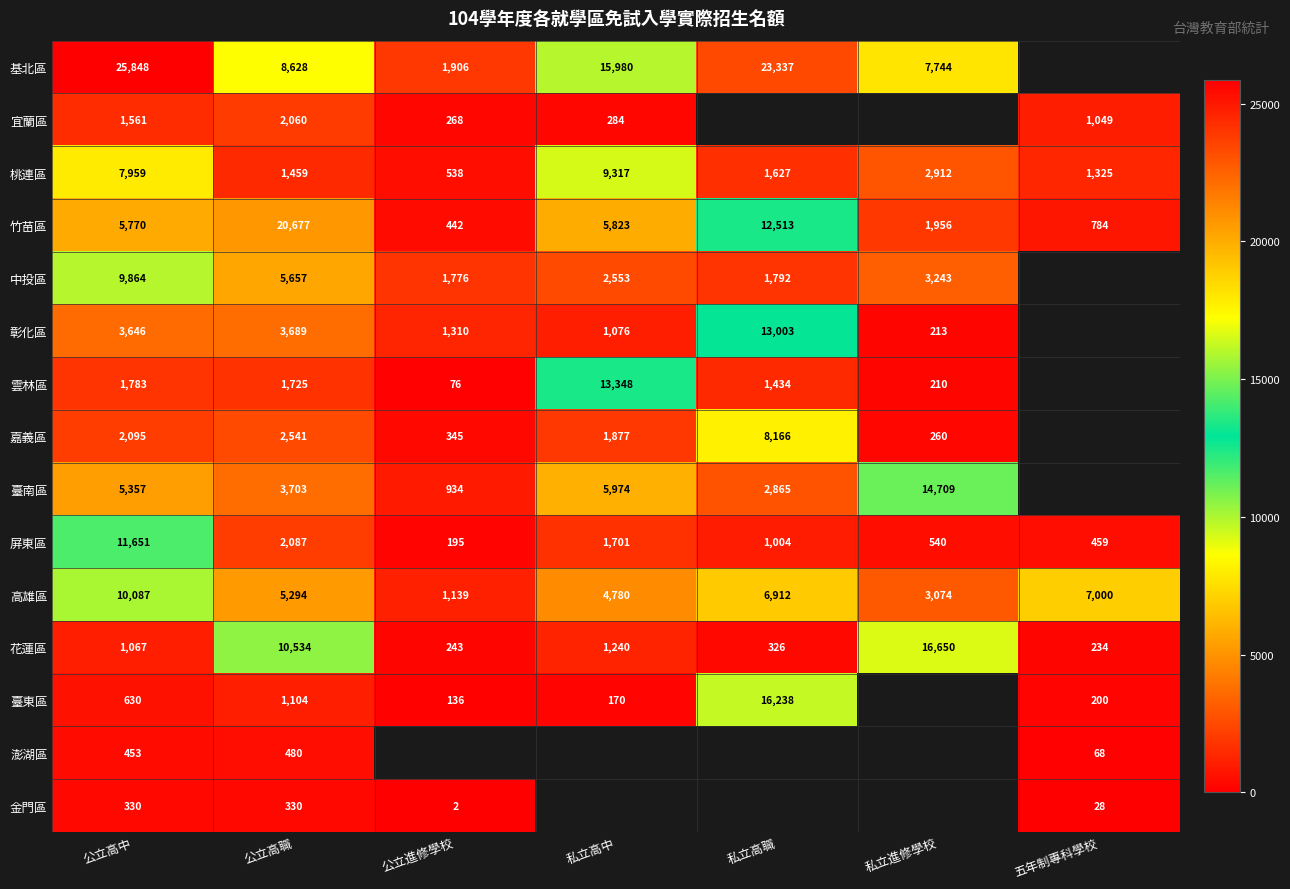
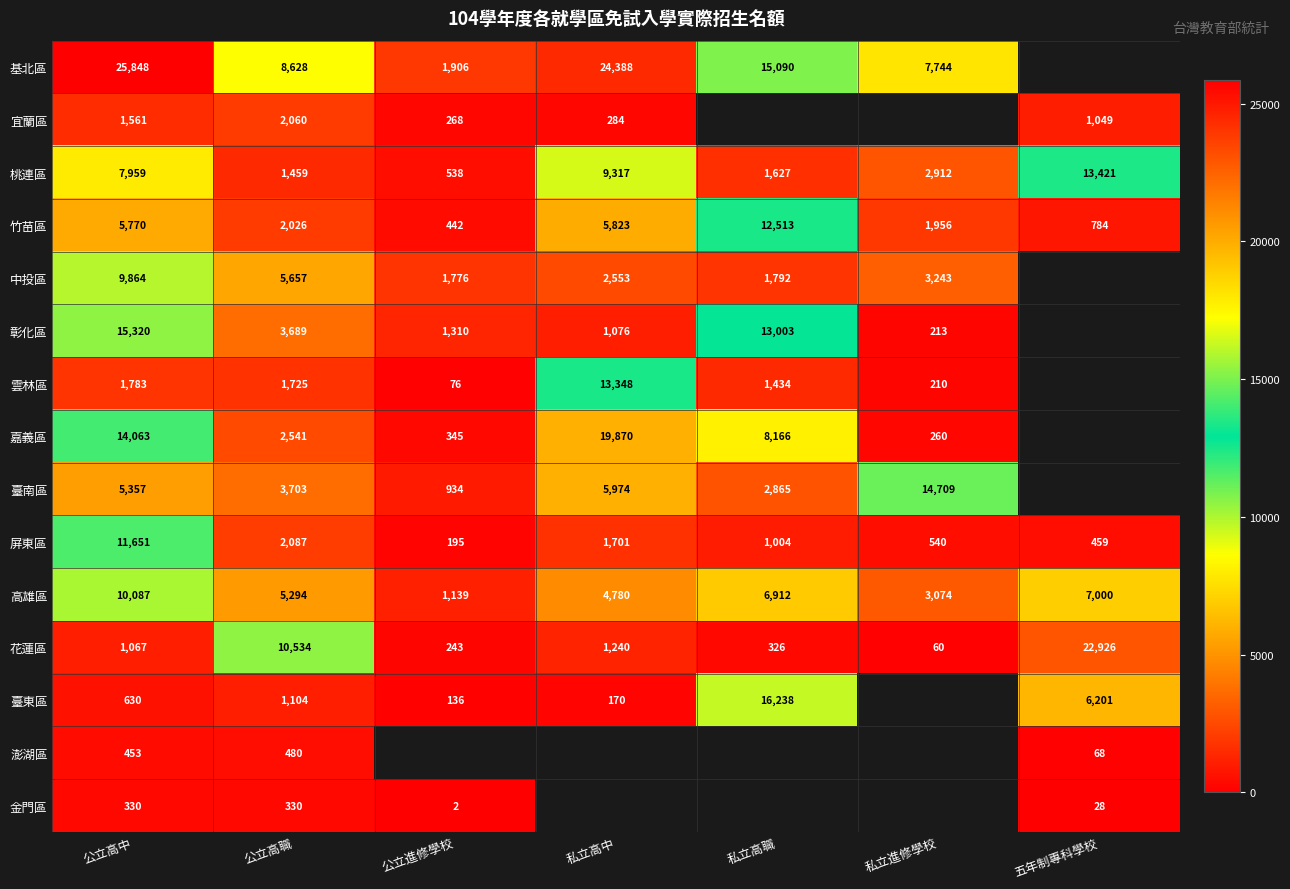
  {
    "基北區": {
      "公立高中": "25,848",
      "公立高職": "8,628",
      "公立進修學校": "1,906",
-     "私立高中": "15,980",
-     "私立高職": "23,337",
+     "私立高中": "24,388",
+     "私立高職": "15,090",
      "私立進修學校": "7,744"
    },
    "宜蘭區": {
      "公立高中": "1,561",
      "公立高職": "2,060",
      "公立進修學校": "268",
      "私立高中": "284",
      "五年制專科學校": "1,049"
    },
    "桃連區": {
      "公立高中": "7,959",
      "公立高職": "1,459",
      "公立進修學校": "538",
      "私立高中": "9,317",
      "私立高職": "1,627",
      "私立進修學校": "2,912",
-     "五年制專科學校": "1,325"
+     "五年制專科學校": "13,421"
    },
    "竹苗區": {
      "公立高中": "5,770",
-     "公立高職": "20,677",
+     "公立高職": "2,026",
      "公立進修學校": "442",
      "私立高中": "5,823",
      "私立高職": "12,513",
      "私立進修學校": "1,956",
      "五年制專科學校": "784"
    },
    "中投區": {
      "公立高中": "9,864",
      "公立高職": "5,657",
      "公立進修學校": "1,776",
      "私立高中": "2,553",
      "私立高職": "1,792",
      "私立進修學校": "3,243"
    },
    "彰化區": {
-     "公立高中": "3,646",
+     "公立高中": "15,320",
      "公立高職": "3,689",
      "公立進修學校": "1,310",
      "私立高中": "1,076",
      "私立高職": "13,003",
      "私立進修學校": "213"
    },
    "雲林區": {
      "公立高中": "1,783",
      "公立高職": "1,725",
      "公立進修學校": "76",
      "私立高中": "13,348",
      "私立高職": "1,434",
      "私立進修學校": "210"
    },
    "嘉義區": {
-     "公立高中": "2,095",
+     "公立高中": "14,063",
      "公立高職": "2,541",
      "公立進修學校": "345",
-     "私立高中": "1,877",
+     "私立高中": "19,870",
      "私立高職": "8,166",
      "私立進修學校": "260"
    },
    "臺南區": {
      "公立高中": "5,357",
      "公立高職": "3,703",
      "公立進修學校": "934",
      "私立高中": "5,974",
      "私立高職": "2,865",
      "私立進修學校": "14,709"
    },
    "屏東區": {
      "公立高中": "11,651",
      "公立高職": "2,087",
      "公立進修學校": "195",
      "私立高中": "1,701",
      "私立高職": "1,004",
      "私立進修學校": "540",
      "五年制專科學校": "459"
    },
    "高雄區": {
      "公立高中": "10,087",
      "公立高職": "5,294",
      "公立進修學校": "1,139",
      "私立高中": "4,780",
      "私立高職": "6,912",
      "私立進修學校": "3,074",
      "五年制專科學校": "7,000"
    },
    "花蓮區": {
      "公立高中": "1,067",
      "公立高職": "10,534",
      "公立進修學校": "243",
      "私立高中": "1,240",
      "私立高職": "326",
-     "私立進修學校": "16,650",
-     "五年制專科學校": "234"
+     "私立進修學校": "60",
+     "五年制專科學校": "22,926"
    },
    "臺東區": {
      "公立高中": "630",
      "公立高職": "1,104",
      "公立進修學校": "136",
      "私立高中": "170",
      "私立高職": "16,238",
-     "五年制專科學校": "200"
+     "五年制專科學校": "6,201"
    },
    "澎湖區": {
      "公立高中": "453",
      "公立高職": "480",
      "五年制專科學校": "68"
    },
    "金門區": {
      "公立高中": "330",
      "公立高職": "330",
      "公立進修學校": "2",
      "五年制專科學校": "28"
    }
  }
